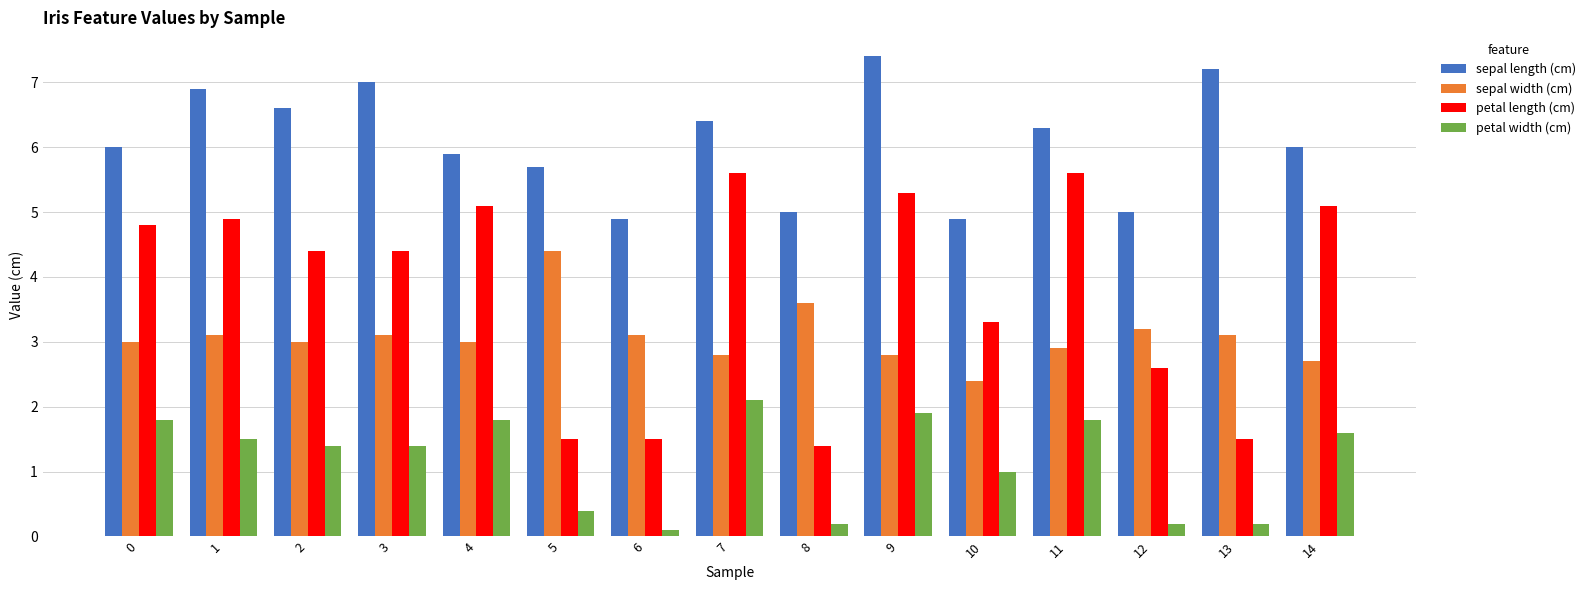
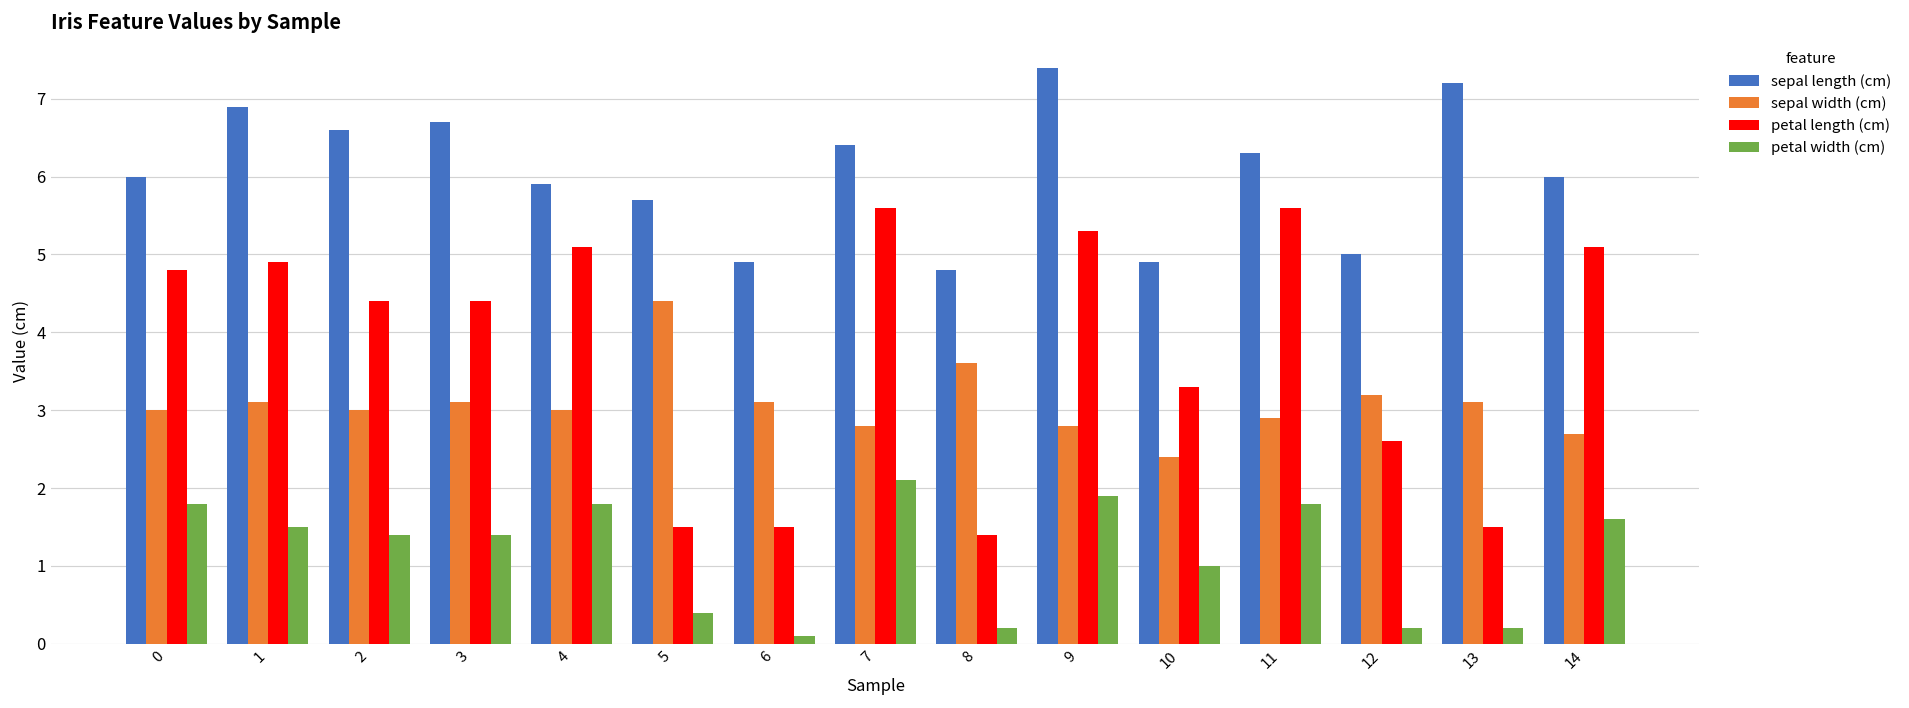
  {
    "sepal length (cm)": {
      "0": 6.0,
      "1": 6.9,
      "2": 6.6,
-     "3": 7.0,
+     "3": 6.7,
      "4": 5.9,
      "5": 5.7,
      "6": 4.9,
      "7": 6.4,
-     "8": 5.0,
+     "8": 4.8,
      "9": 7.4,
      "10": 4.9,
      "11": 6.3,
      "12": 5.0,
      "13": 7.2,
      "14": 6.0
    },
    "sepal width (cm)": {
      "0": 3.0,
      "1": 3.1,
      "2": 3.0,
      "3": 3.1,
      "4": 3.0,
      "5": 4.4,
      "6": 3.1,
      "7": 2.8,
      "8": 3.6,
      "9": 2.8,
      "10": 2.4,
      "11": 2.9,
      "12": 3.2,
      "13": 3.1,
      "14": 2.7
    },
    "petal length (cm)": {
      "0": 4.8,
      "1": 4.9,
      "2": 4.4,
      "3": 4.4,
      "4": 5.1,
      "5": 1.5,
      "6": 1.5,
      "7": 5.6,
      "8": 1.4,
      "9": 5.3,
      "10": 3.3,
      "11": 5.6,
      "12": 2.6,
      "13": 1.5,
      "14": 5.1
    },
    "petal width (cm)": {
      "0": 1.8,
      "1": 1.5,
      "2": 1.4,
      "3": 1.4,
      "4": 1.8,
      "5": 0.4,
      "6": 0.1,
      "7": 2.1,
      "8": 0.2,
      "9": 1.9,
      "10": 1.0,
      "11": 1.8,
      "12": 0.2,
      "13": 0.2,
      "14": 1.6
    }
  }
